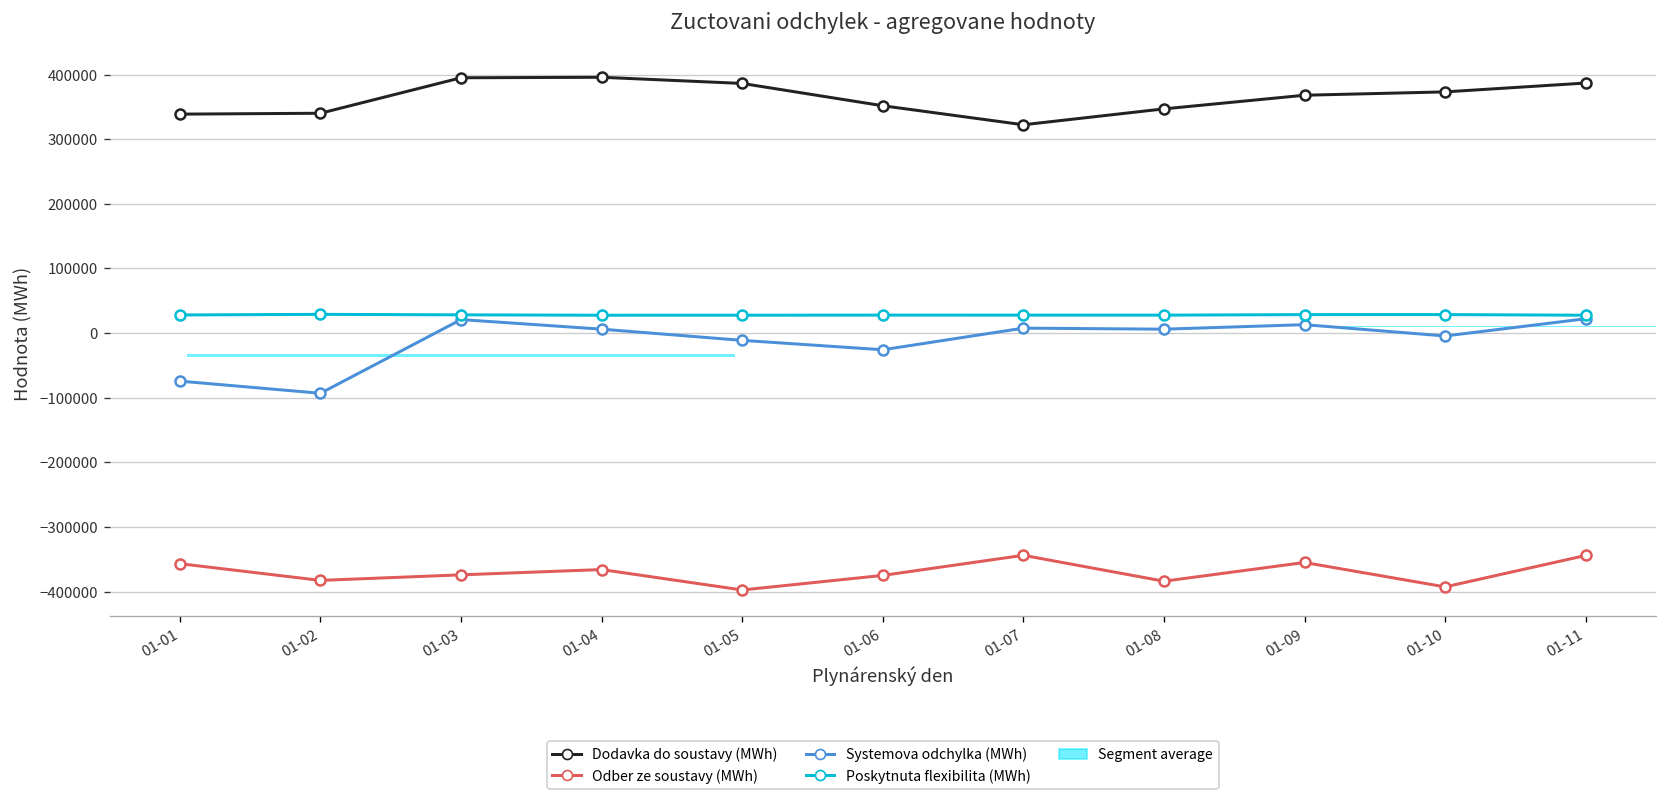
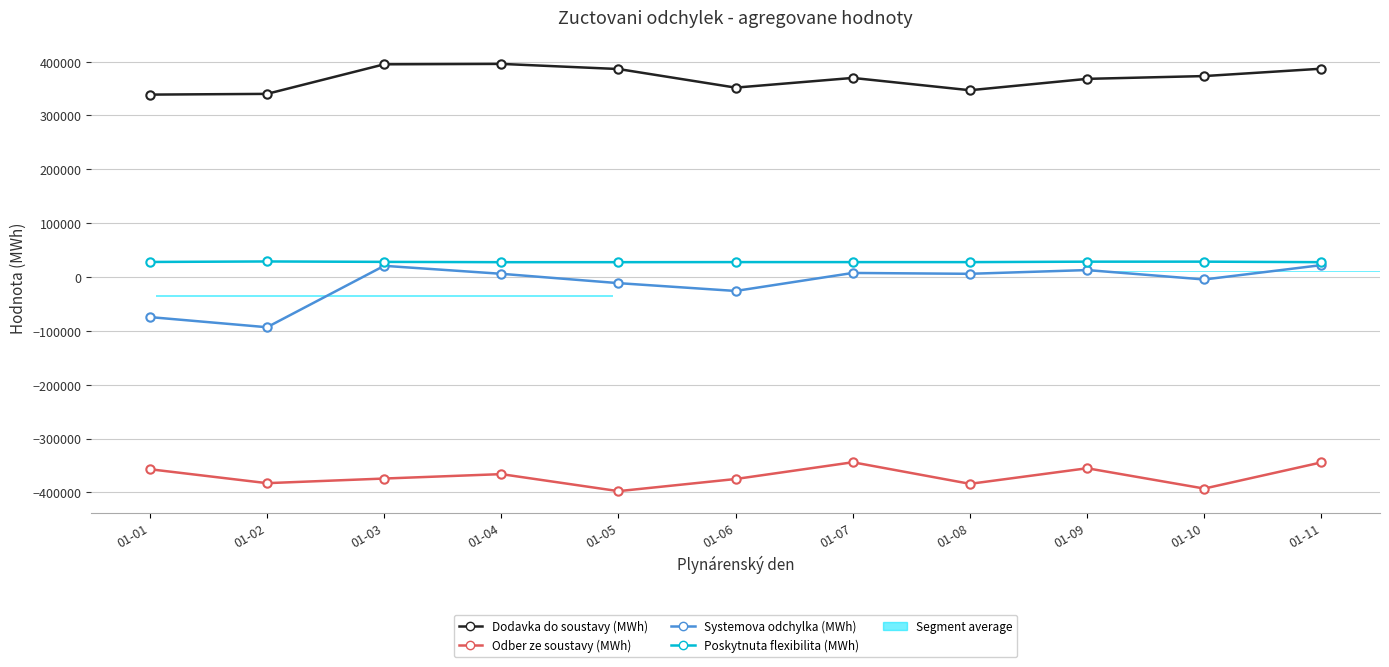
  {
    "Dodavka do soustavy (MWh)": {
      "01-01": 340000,
      "01-02": 340000,
      "01-03": 400000,
      "01-04": 400000,
      "01-05": 390000,
      "01-06": 350000,
-     "01-07": 320000,
+     "01-07": 370000,
      "01-08": 350000,
      "01-09": 370000,
      "01-10": 370000,
      "01-11": 390000
    },
    "Odber ze soustavy (MWh)": {
      "01-01": -360000,
      "01-02": -380000,
      "01-03": -370000,
      "01-04": -370000,
      "01-05": -400000,
      "01-06": -380000,
      "01-07": -340000,
      "01-08": -380000,
      "01-09": -360000,
      "01-10": -390000,
      "01-11": -340000
    },
    "Systemova odchylka (MWh)": {
      "01-01": -70000,
      "01-02": -90000,
      "01-03": 20000,
      "01-04": 10000,
      "01-05": -10000,
      "01-06": -30000,
      "01-07": 10000,
      "01-08": 10000,
      "01-09": 10000,
      "01-10": 0,
      "01-11": 20000
    }
  }
